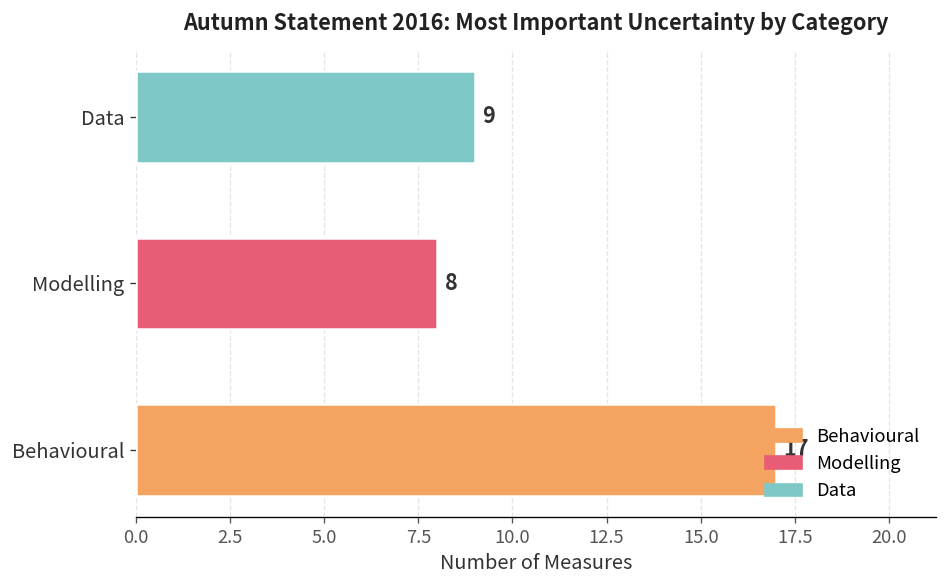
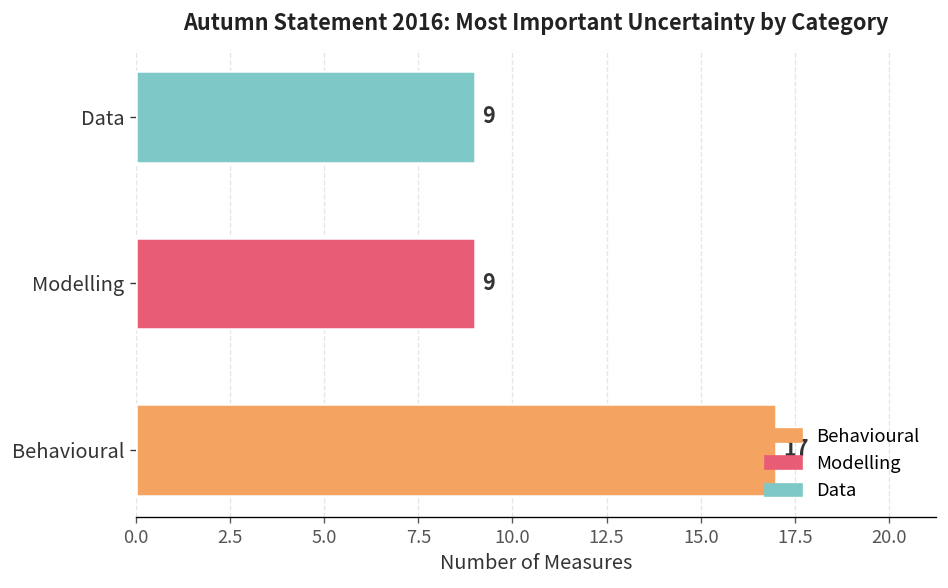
  {
    "Data": 9,
-   "Modelling": 8,
+   "Modelling": 9,
    "Behavioural": 17
  }
